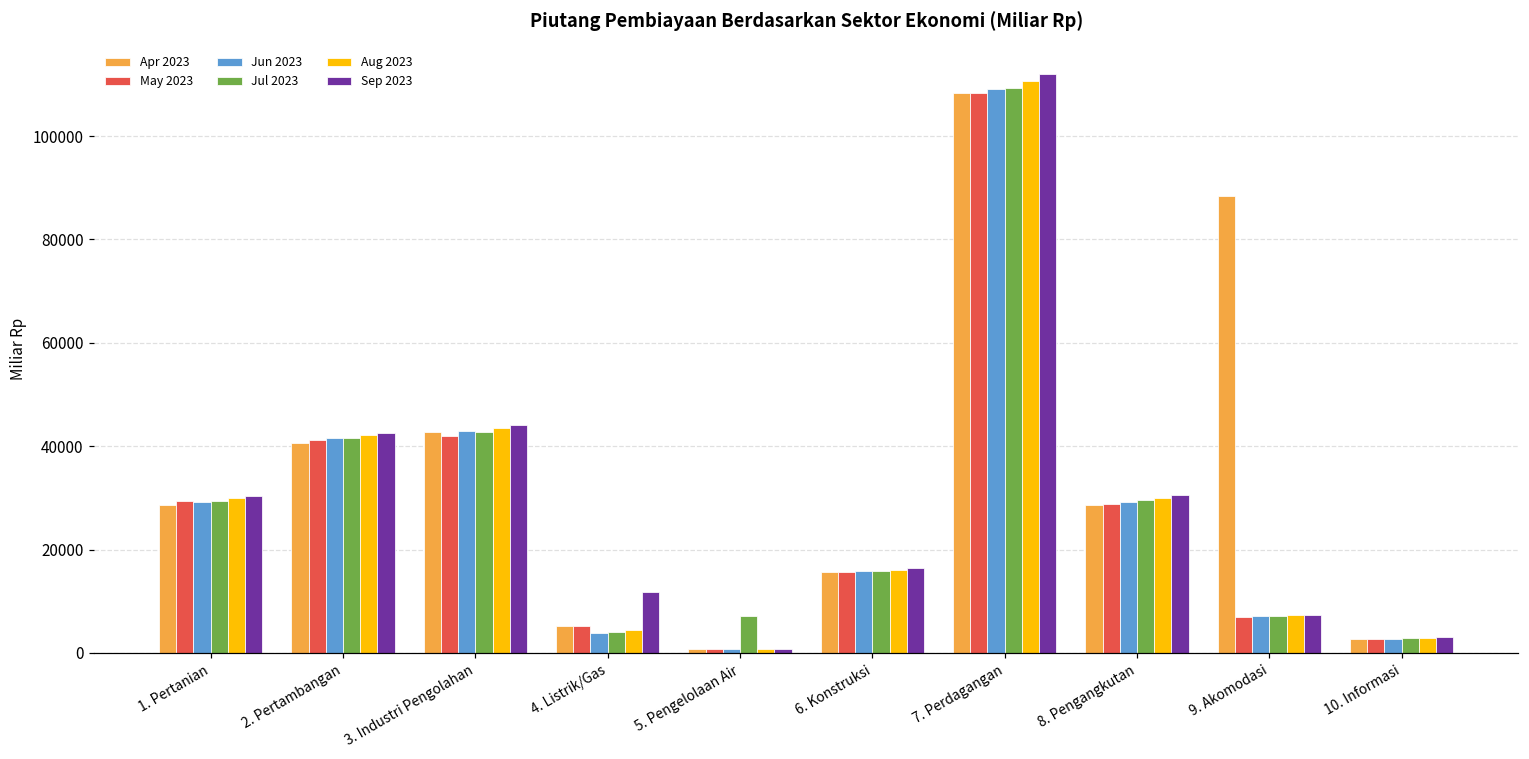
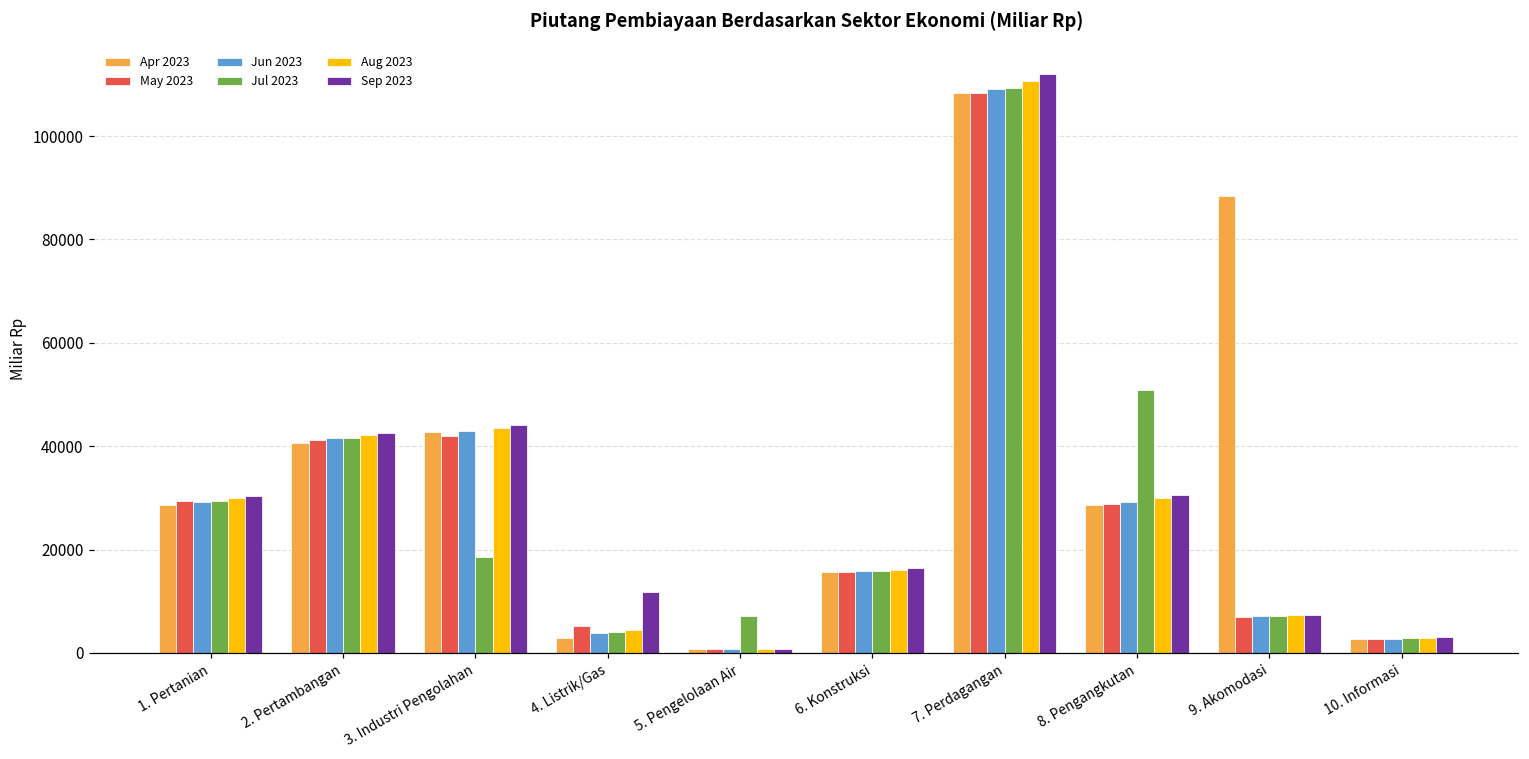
  {
    "Apr 2023": {
      "1. Pertanian": 29000,
      "2. Pertambangan": 41000,
      "3. Industri Pengolahan": 43000,
-     "4. Listrik/Gas": 5000,
+     "4. Listrik/Gas": 3000,
      "5. Pengelolaan Air": 1000,
      "6. Konstruksi": 16000,
      "7. Perdagangan": 108000,
      "8. Pengangkutan": 29000,
      "9. Akomodasi": 88000,
      "10. Informasi": 3000
    },
    "May 2023": {
      "1. Pertanian": 29000,
      "2. Pertambangan": 41000,
      "3. Industri Pengolahan": 42000,
      "4. Listrik/Gas": 5000,
      "5. Pengelolaan Air": 1000,
      "6. Konstruksi": 16000,
      "7. Perdagangan": 108000,
      "8. Pengangkutan": 29000,
      "9. Akomodasi": 7000,
      "10. Informasi": 3000
    },
    "Jun 2023": {
      "1. Pertanian": 29000,
      "2. Pertambangan": 42000,
      "3. Industri Pengolahan": 43000,
      "4. Listrik/Gas": 4000,
      "5. Pengelolaan Air": 1000,
      "6. Konstruksi": 16000,
      "7. Perdagangan": 109000,
      "8. Pengangkutan": 29000,
      "9. Akomodasi": 7000,
      "10. Informasi": 3000
    },
    "Jul 2023": {
      "1. Pertanian": 29000,
      "2. Pertambangan": 42000,
-     "3. Industri Pengolahan": 43000,
+     "3. Industri Pengolahan": 19000,
      "4. Listrik/Gas": 4000,
      "5. Pengelolaan Air": 7000,
      "6. Konstruksi": 16000,
      "7. Perdagangan": 109000,
-     "8. Pengangkutan": 30000,
+     "8. Pengangkutan": 51000,
      "9. Akomodasi": 7000,
      "10. Informasi": 3000
    },
    "Aug 2023": {
      "1. Pertanian": 30000,
      "2. Pertambangan": 42000,
      "3. Industri Pengolahan": 43000,
      "4. Listrik/Gas": 4000,
      "5. Pengelolaan Air": 1000,
      "6. Konstruksi": 16000,
      "7. Perdagangan": 111000,
      "8. Pengangkutan": 30000,
      "9. Akomodasi": 7000,
      "10. Informasi": 3000
    },
    "Sep 2023": {
      "1. Pertanian": 30000,
      "2. Pertambangan": 43000,
      "3. Industri Pengolahan": 44000,
      "4. Listrik/Gas": 12000,
      "5. Pengelolaan Air": 1000,
      "6. Konstruksi": 16000,
      "7. Perdagangan": 112000,
      "8. Pengangkutan": 31000,
      "9. Akomodasi": 7000,
      "10. Informasi": 3000
    }
  }
